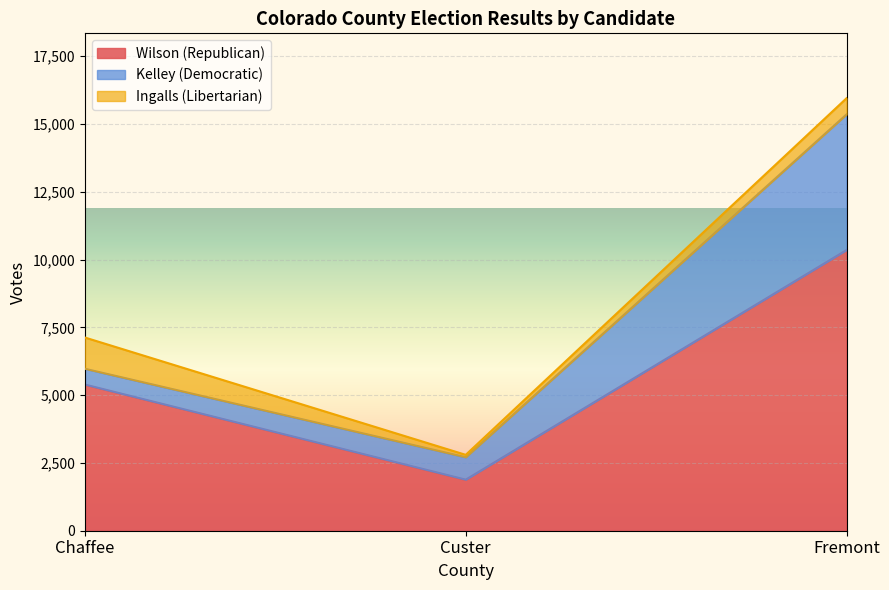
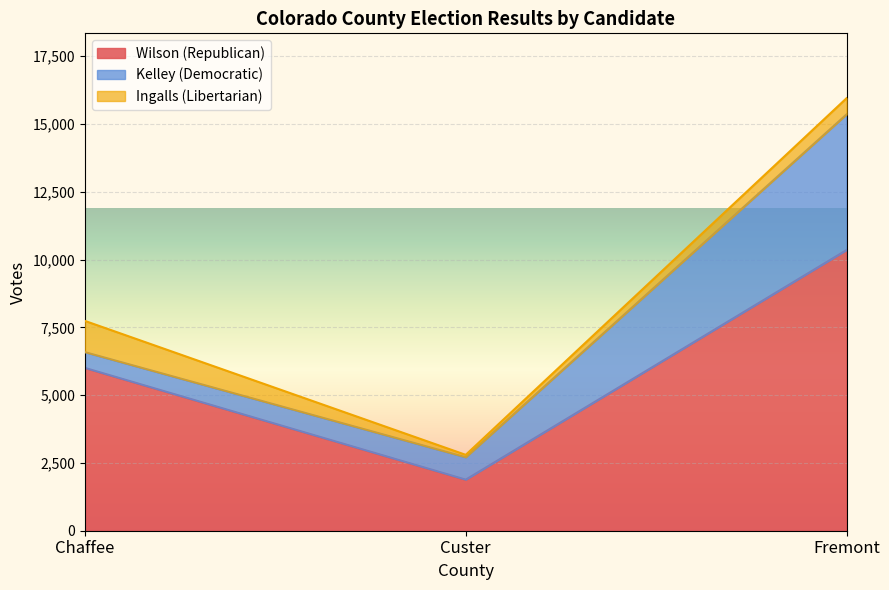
  {
    "Wilson (Republican)": {
-     "Chaffee": "5,400",
+     "Chaffee": "6,000",
      "Custer": "1,900",
      "Fremont": "10,400"
    },
    "Kelley (Democratic)": {
      "Chaffee": "600",
      "Fremont": "5,000"
    },
    "Ingalls (Libertarian)": {
      "Chaffee": "1,200",
      "Fremont": "600"
    }
  }
